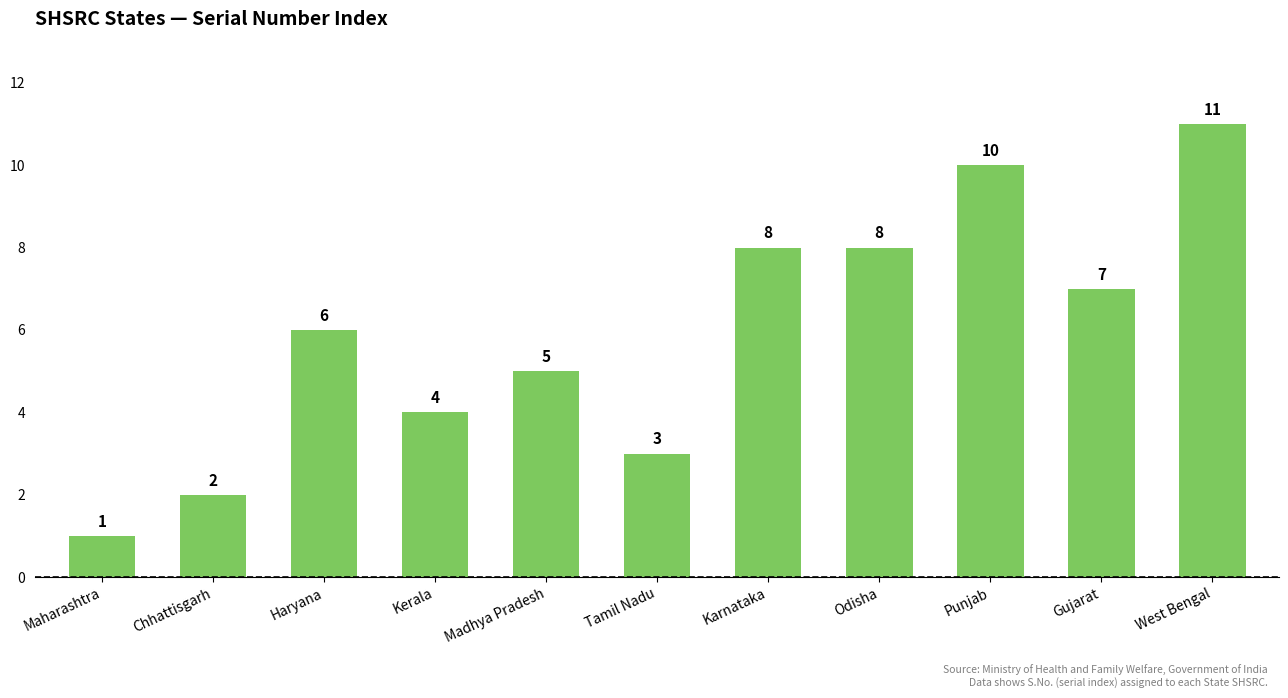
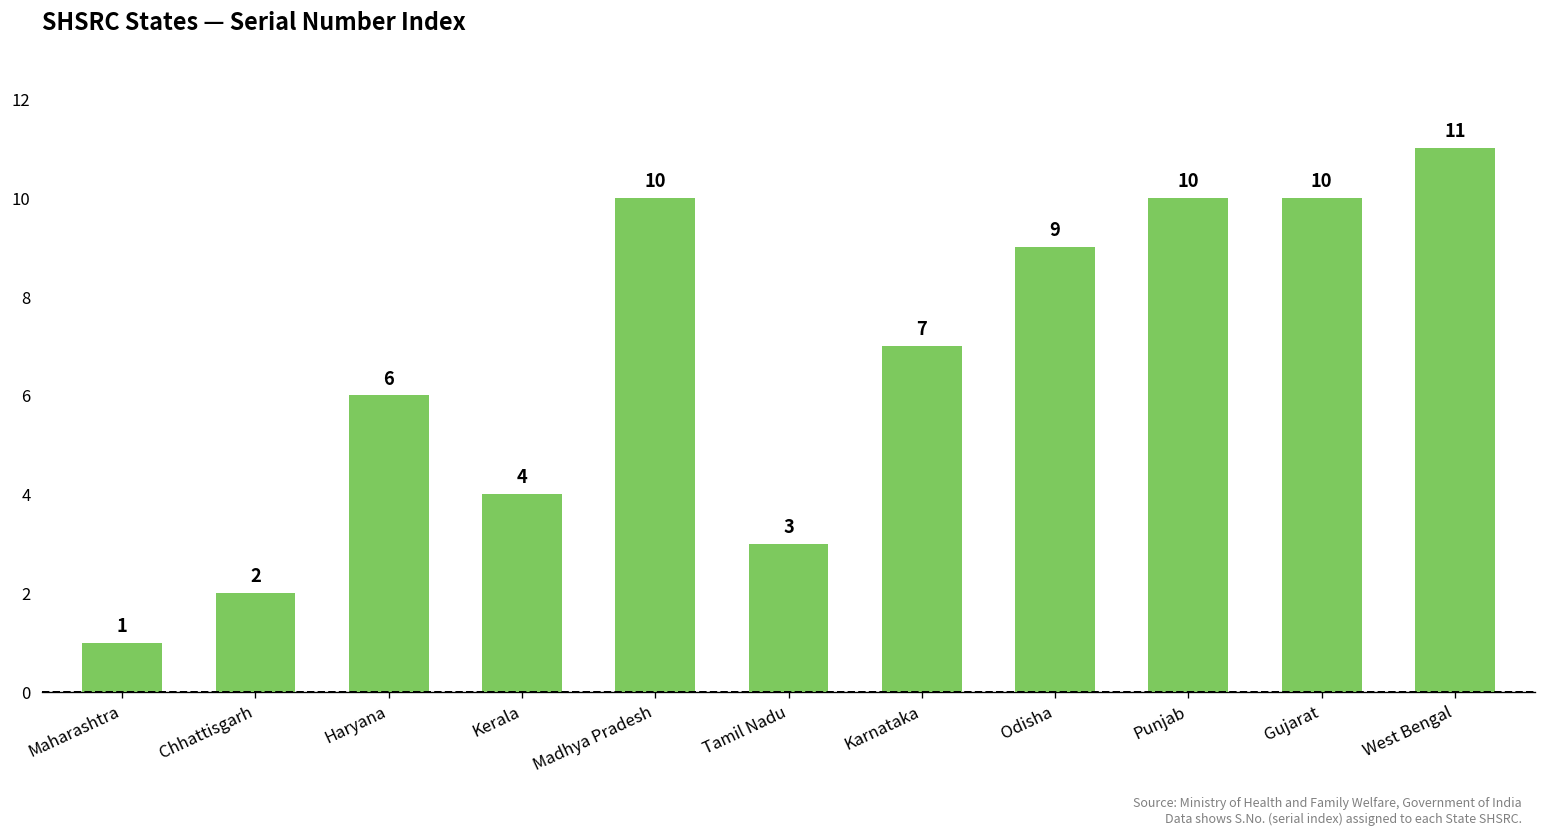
  {
    "Maharashtra": 1,
    "Chhattisgarh": 2,
    "Haryana": 6,
    "Kerala": 4,
-   "Madhya Pradesh": 5,
+   "Madhya Pradesh": 10,
    "Tamil Nadu": 3,
-   "Karnataka": 8,
-   "Odisha": 8,
+   "Karnataka": 7,
+   "Odisha": 9,
    "Punjab": 10,
-   "Gujarat": 7,
+   "Gujarat": 10,
    "West Bengal": 11
  }
